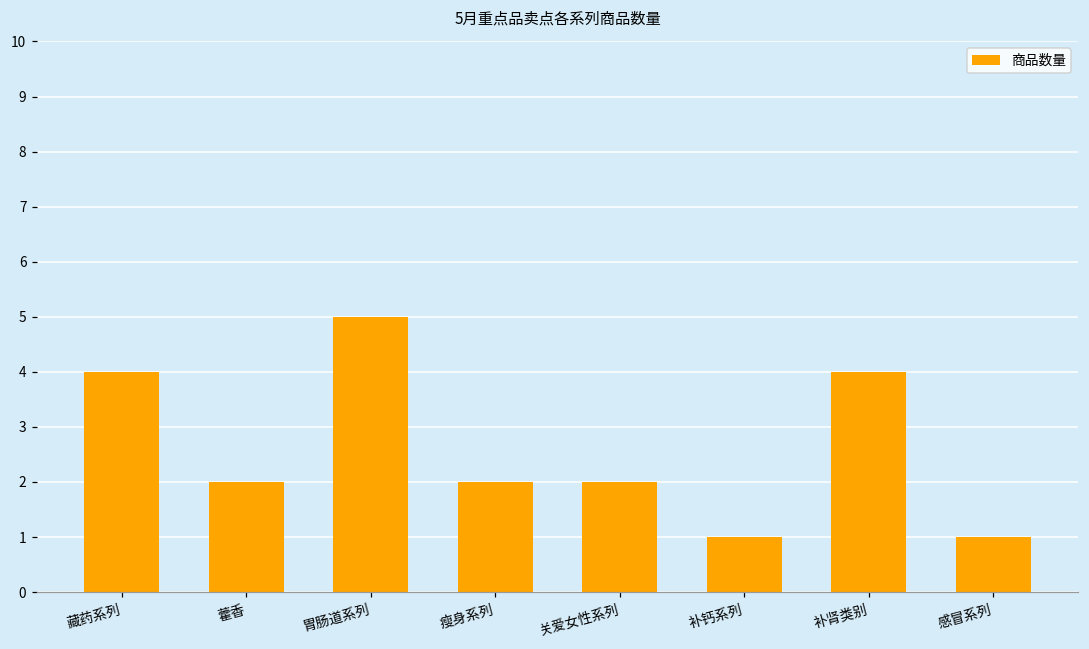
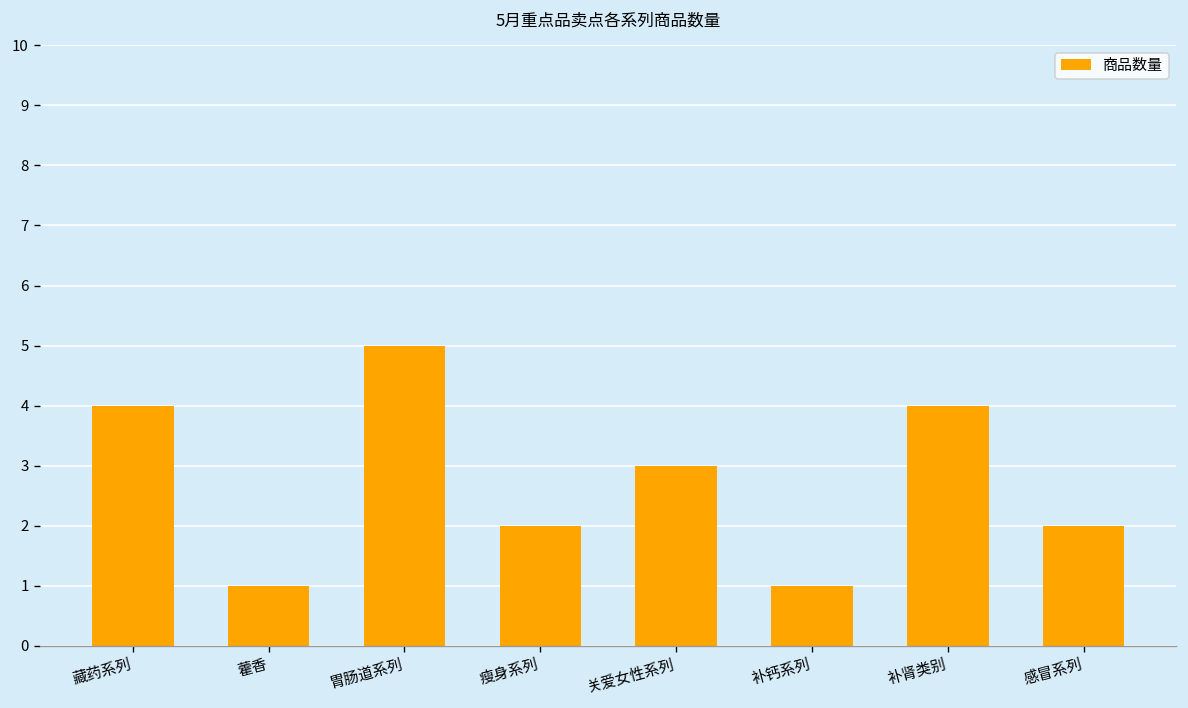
  {
    "藏药系列": 4,
-   "藿香": 2,
+   "藿香": 1,
    "胃肠道系列": 5,
    "瘦身系列": 2,
-   "关爱女性系列": 2,
+   "关爱女性系列": 3,
    "补钙系列": 1,
    "补肾类别": 4,
-   "感冒系列": 1
+   "感冒系列": 2
  }
